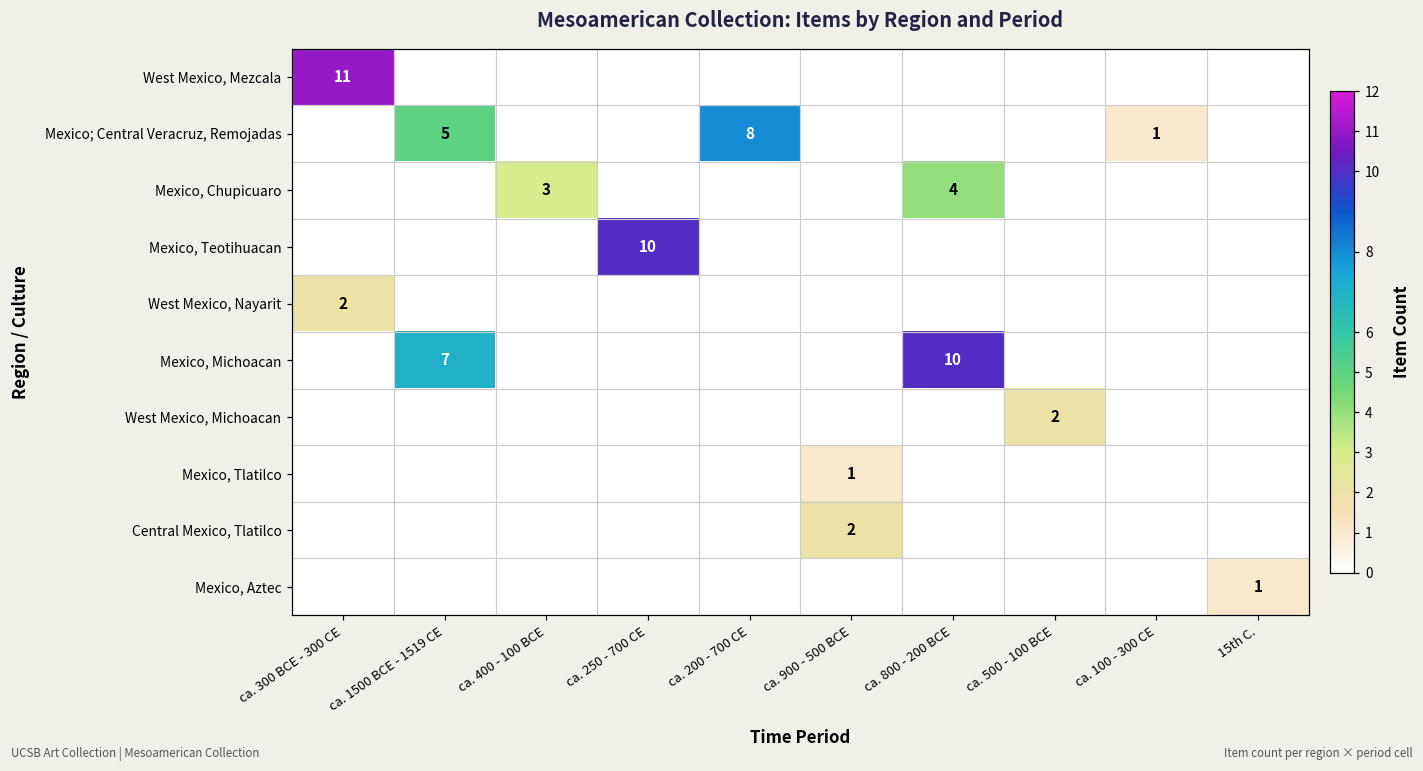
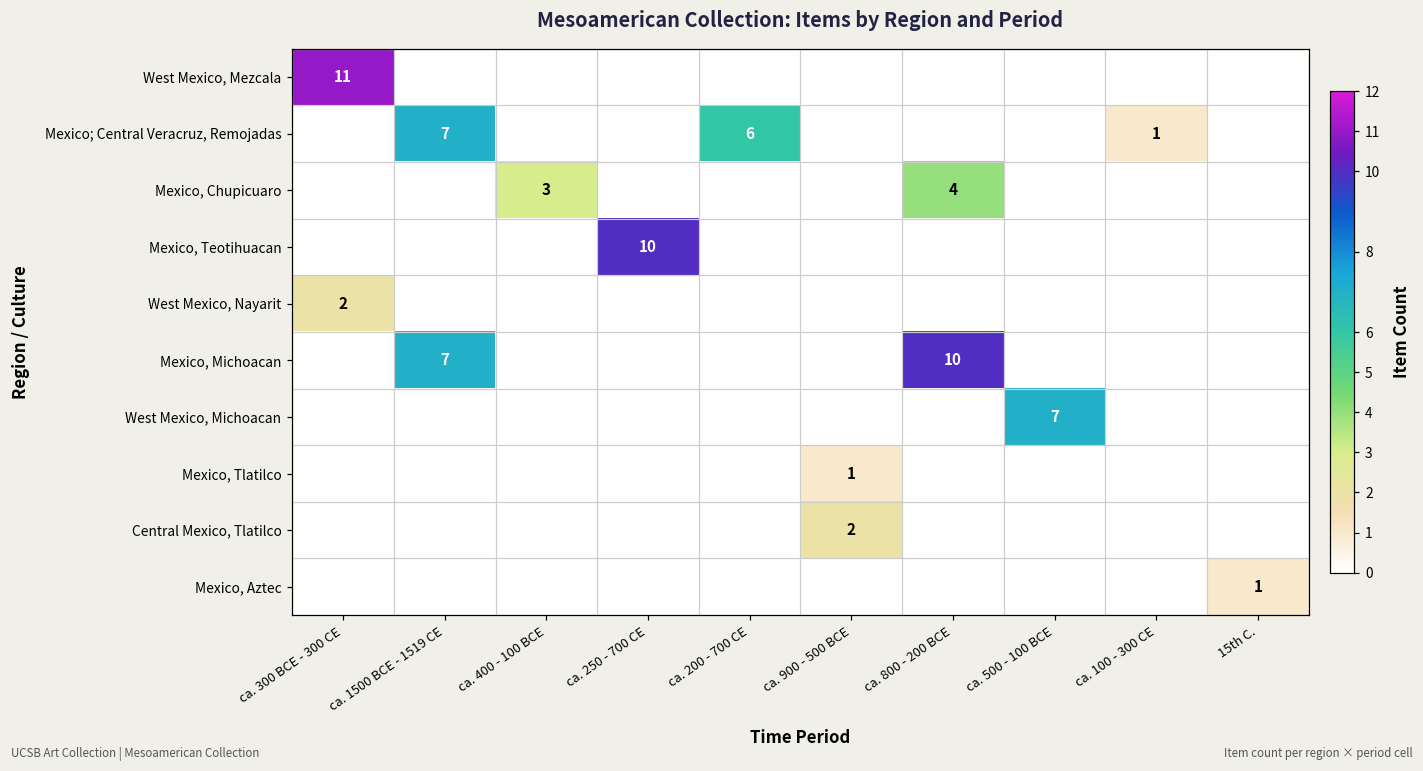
  {
    "West Mexico, Mezcala": {
      "ca. 300 BCE - 300 CE": 11
    },
    "Mexico; Central Veracruz, Remojadas": {
-     "ca. 1500 BCE - 1519 CE": 5,
-     "ca. 200 - 700 CE": 8,
+     "ca. 1500 BCE - 1519 CE": 7,
+     "ca. 200 - 700 CE": 6,
      "ca. 100 - 300 CE": 1
    },
    "Mexico, Chupicuaro": {
      "ca. 400 - 100 BCE": 3,
      "ca. 800 - 200 BCE": 4
    },
    "Mexico, Teotihuacan": {
      "ca. 250 - 700 CE": 10
    },
    "West Mexico, Nayarit": {
      "ca. 300 BCE - 300 CE": 2
    },
    "Mexico, Michoacan": {
      "ca. 1500 BCE - 1519 CE": 7,
      "ca. 800 - 200 BCE": 10
    },
    "West Mexico, Michoacan": {
-     "ca. 500 - 100 BCE": 2
+     "ca. 500 - 100 BCE": 7
    },
    "Mexico, Tlatilco": {
      "ca. 900 - 500 BCE": 1
    },
    "Central Mexico, Tlatilco": {
      "ca. 900 - 500 BCE": 2
    },
    "Mexico, Aztec": {
      "15th C.": 1
    }
  }
